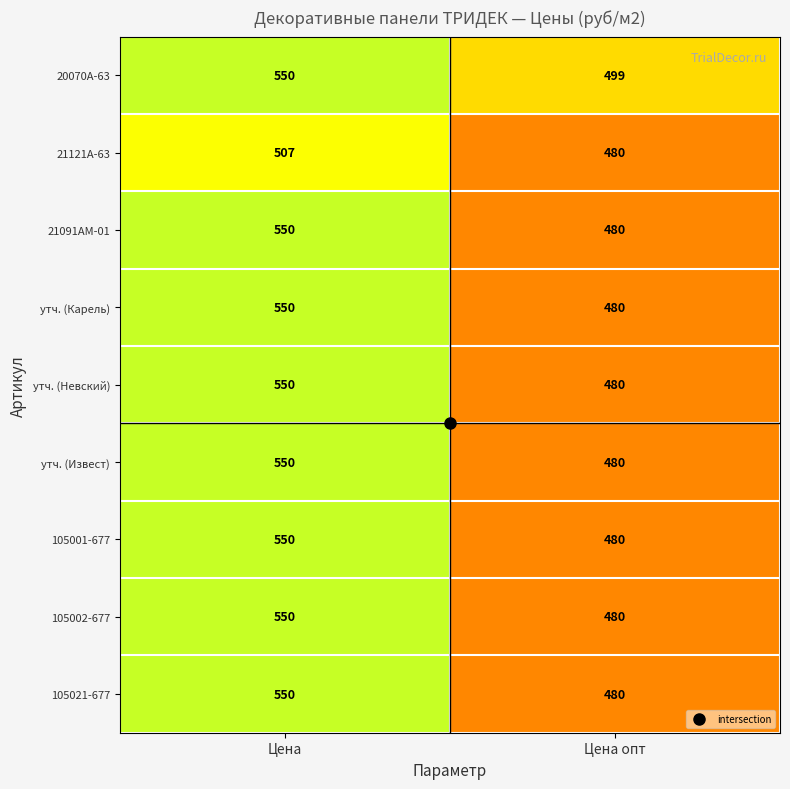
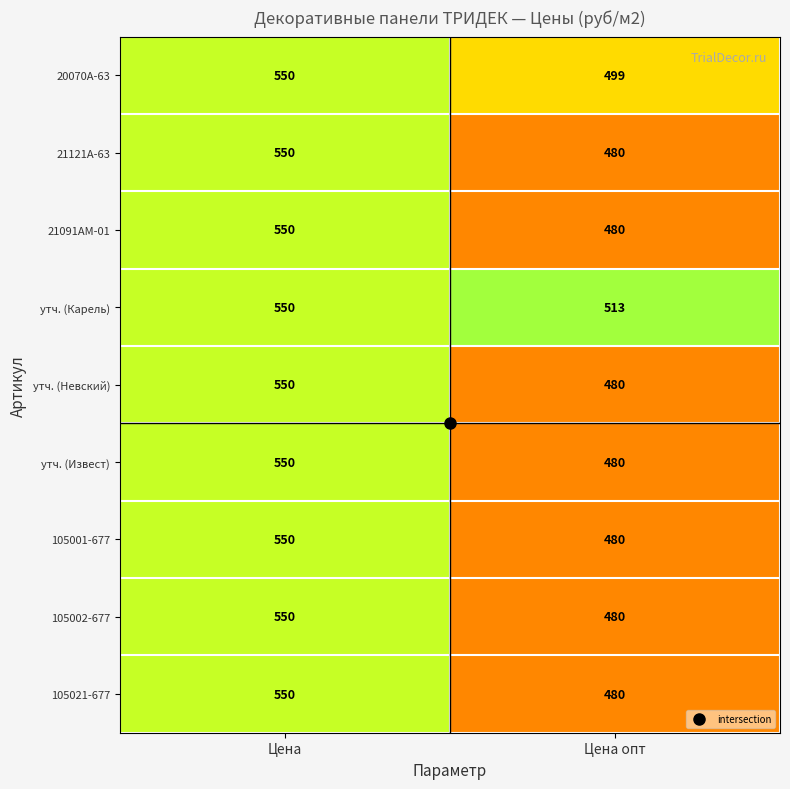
  {
    "20070А-63": {
      "Цена": 550
    },
    "21121А-63": {
-     "Цена": 507,
+     "Цена": 550,
      "Цена опт": 480
    },
    "21091АМ-01": {
      "Цена": 550,
      "Цена опт": 480
    },
    "утч. (Карель)": {
      "Цена": 550,
-     "Цена опт": 480
+     "Цена опт": 513
    },
    "утч. (Невский)": {
      "Цена": 550,
      "Цена опт": 480
    },
    "утч. (Извест)": {
      "Цена": 550,
      "Цена опт": 480
    },
    "105001-677": {
      "Цена": 550,
      "Цена опт": 480
    },
    "105002-677": {
      "Цена": 550,
      "Цена опт": 480
    },
    "105021-677": {
      "Цена": 550,
      "Цена опт": 480
    }
  }
